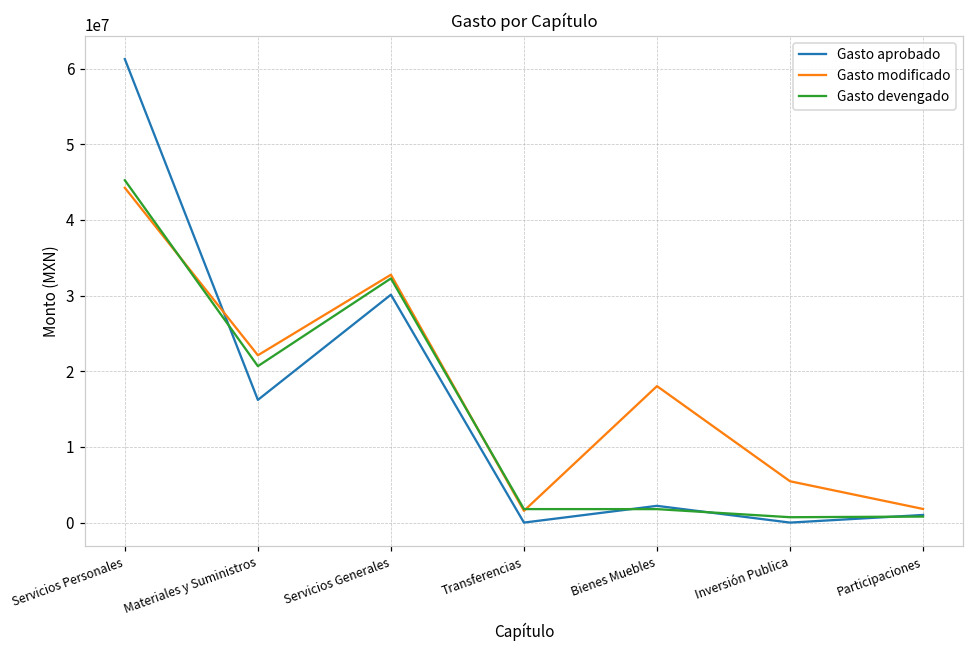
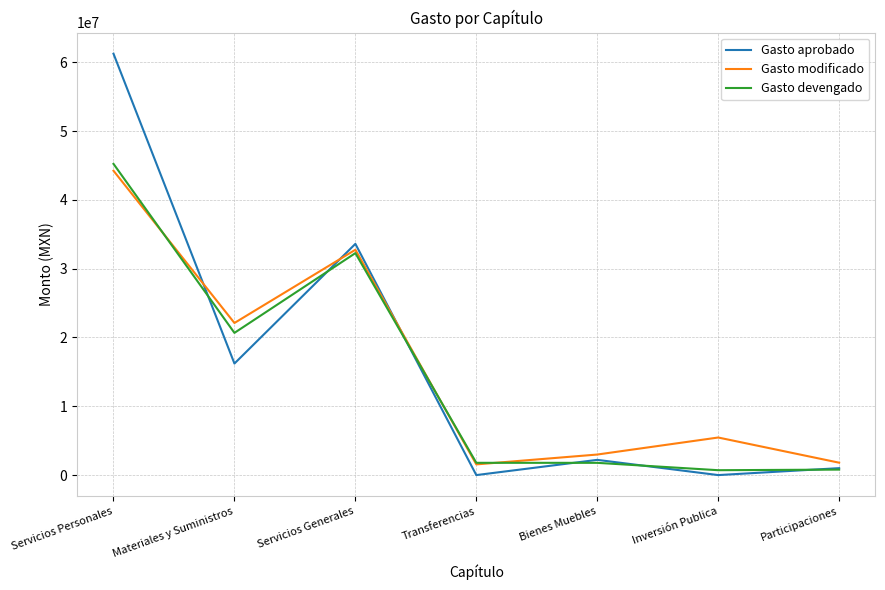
  {
    "Gasto aprobado": {
      "Servicios Personales": 61000000,
      "Materiales y Suministros": 16000000,
-     "Servicios Generales": 30000000,
+     "Servicios Generales": 34000000,
      "Transferencias": 0,
      "Bienes Muebles": 2000000,
      "Inversión Publica": 0
    },
    "Gasto modificado": {
      "Servicios Personales": 44000000,
      "Materiales y Suministros": 22000000,
      "Servicios Generales": 33000000,
-     "Bienes Muebles": 18000000,
+     "Bienes Muebles": 3000000,
      "Inversión Publica": 5000000,
      "Participaciones": 2000000
    },
    "Gasto devengado": {
      "Servicios Personales": 45000000,
      "Materiales y Suministros": 21000000,
      "Servicios Generales": 32000000,
      "Bienes Muebles": 2000000,
      "Inversión Publica": 1000000
    }
  }
